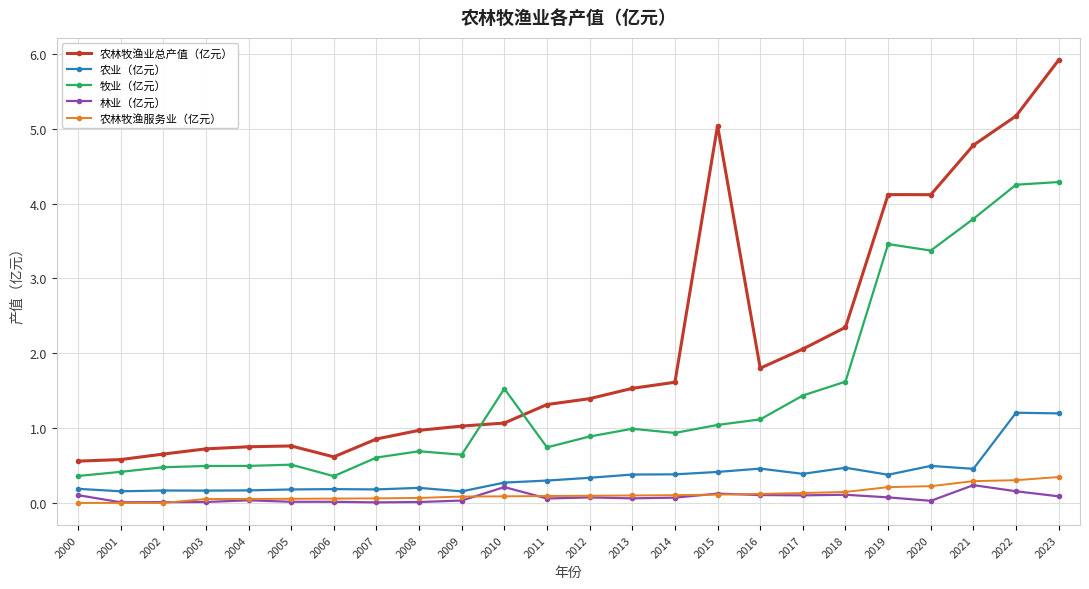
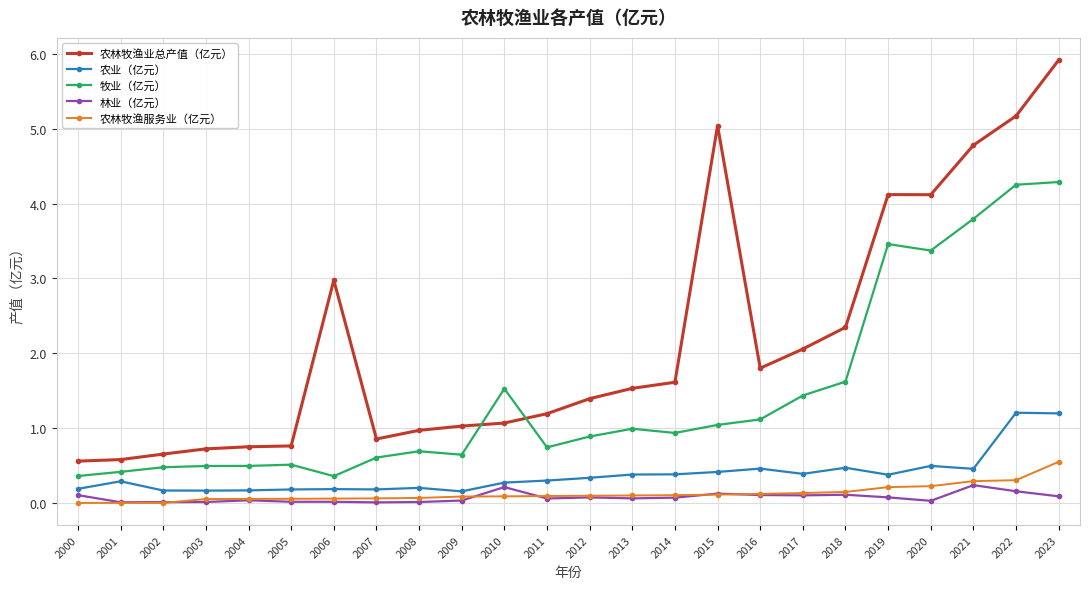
  {
    "农林牧渔业总产值（亿元）": {
      "2000": 0.6,
      "2001": 0.6,
      "2002": 0.7,
      "2003": 0.7,
      "2004": 0.8,
      "2005": 0.8,
-     "2006": 0.6,
+     "2006": 3.0,
      "2007": 0.9,
      "2008": 1.0,
      "2009": 1.0,
      "2010": 1.1,
-     "2011": 1.3,
+     "2011": 1.2,
      "2012": 1.4,
      "2013": 1.5,
      "2014": 1.6,
      "2015": 5.0,
      "2016": 1.8,
      "2017": 2.1,
      "2018": 2.3,
      "2019": 4.1,
      "2020": 4.1,
      "2021": 4.8,
      "2022": 5.2,
      "2023": 5.9
    },
    "农业（亿元）": {
      "2000": 0.2,
-     "2001": 0.2,
+     "2001": 0.3,
      "2002": 0.2,
      "2003": 0.2,
      "2004": 0.2,
      "2005": 0.2,
      "2006": 0.2,
      "2007": 0.2,
      "2008": 0.2,
      "2009": 0.2,
      "2010": 0.3,
      "2011": 0.3,
      "2012": 0.3,
      "2013": 0.4,
      "2014": 0.4,
      "2015": 0.4,
      "2016": 0.5,
      "2017": 0.4,
      "2018": 0.5,
      "2019": 0.4,
      "2020": 0.5,
      "2021": 0.5,
      "2022": 1.2,
      "2023": 1.2
    },
    "牧业（亿元）": {
      "2000": 0.4,
      "2001": 0.4,
      "2002": 0.5,
      "2003": 0.5,
      "2004": 0.5,
      "2005": 0.5,
      "2006": 0.4,
      "2007": 0.6,
      "2008": 0.7,
      "2009": 0.6,
      "2010": 1.5,
      "2011": 0.7,
      "2012": 0.9,
      "2013": 1.0,
      "2014": 0.9,
      "2015": 1.0,
      "2016": 1.1,
      "2017": 1.4,
      "2018": 1.6,
      "2019": 3.5,
      "2020": 3.4,
      "2021": 3.8,
      "2022": 4.3,
      "2023": 4.3
    },
    "林业（亿元）": {
      "2000": 0.1,
      "2003": 0.0,
      "2005": 0.0,
      "2006": 0.0,
      "2007": 0.0,
      "2008": 0.0,
      "2009": 0.0,
      "2010": 0.2,
      "2013": 0.1,
      "2018": 0.1,
      "2019": 0.1,
      "2020": 0.0,
      "2021": 0.2,
      "2022": 0.2,
      "2023": 0.1
    },
    "农林牧渔服务业（亿元）": {
      "2000": 0.0,
      "2003": 0.1,
      "2005": 0.1,
      "2006": 0.1,
      "2007": 0.1,
      "2008": 0.1,
      "2009": 0.1,
      "2010": 0.1,
      "2013": 0.1,
      "2018": 0.1,
      "2019": 0.2,
      "2020": 0.2,
      "2021": 0.3,
      "2022": 0.3,
-     "2023": 0.3
+     "2023": 0.5
    }
  }
